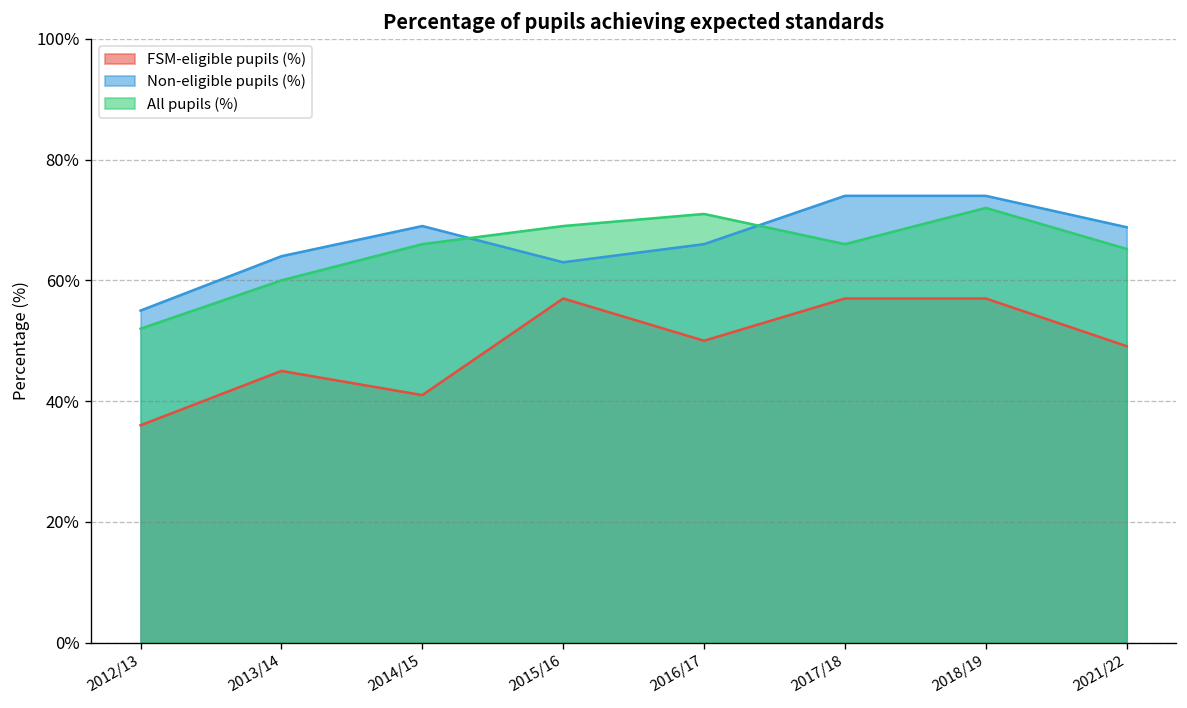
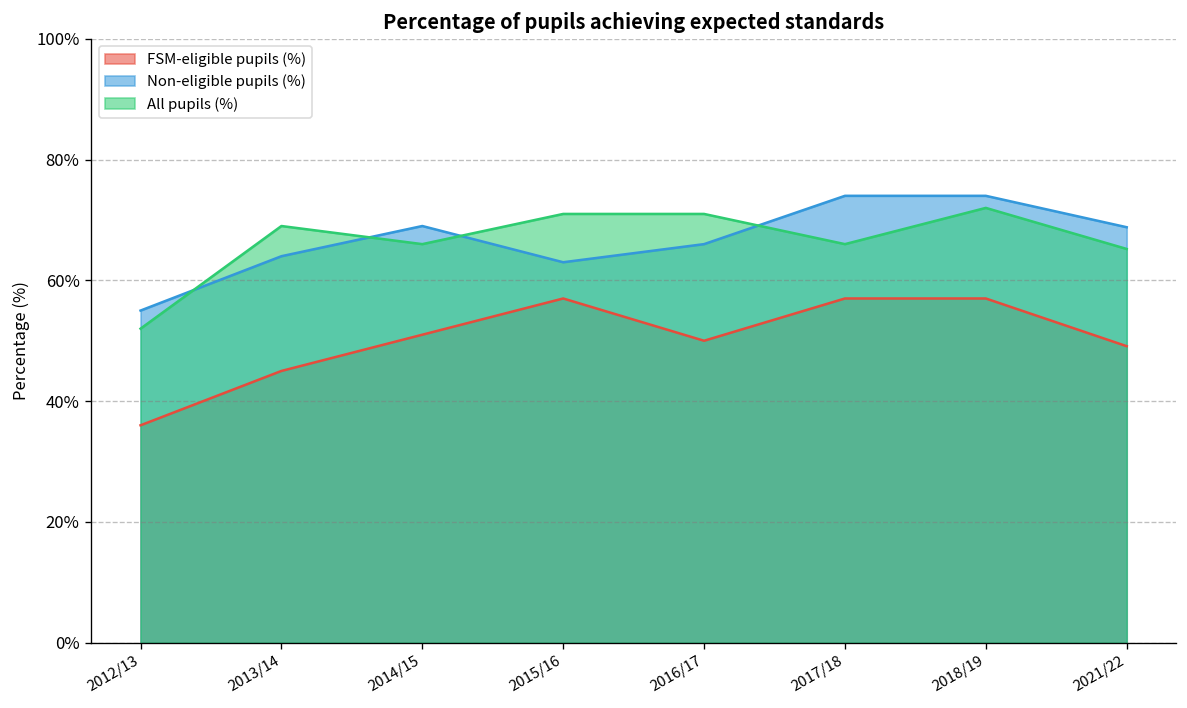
  {
    "FSM-eligible pupils (%)": {
      "2012/13": "36%",
      "2013/14": "45%",
-     "2014/15": "41%",
+     "2014/15": "51%",
      "2015/16": "57%",
      "2016/17": "50%",
      "2017/18": "57%",
      "2018/19": "57%",
      "2021/22": "49%"
    },
    "Non-eligible pupils (%)": {
      "2012/13": "55%",
      "2013/14": "64%",
      "2014/15": "69%",
      "2015/16": "63%",
      "2016/17": "66%",
      "2017/18": "74%",
      "2018/19": "74%",
      "2021/22": "69%"
    },
    "All pupils (%)": {
      "2012/13": "52%",
-     "2013/14": "60%",
+     "2013/14": "69%",
      "2014/15": "66%",
-     "2015/16": "69%",
+     "2015/16": "71%",
      "2016/17": "71%",
      "2017/18": "66%",
      "2018/19": "72%",
      "2021/22": "65%"
    }
  }
